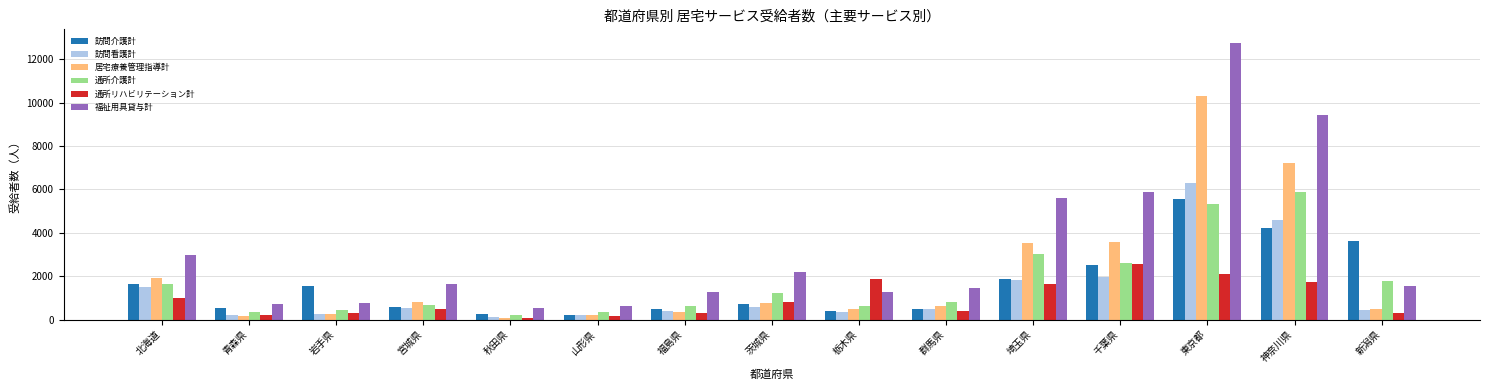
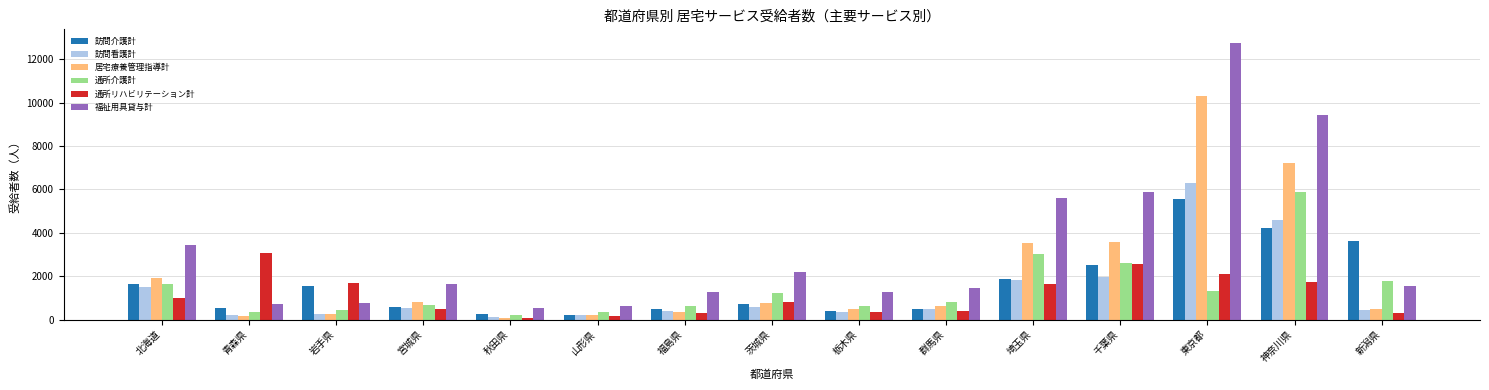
  {
    "訪問介護計": {
      "北海道": 1600,
      "青森県": 500,
      "岩手県": 1600,
      "宮城県": 600,
      "秋田県": 300,
      "山形県": 200,
      "福島県": 500,
      "茨城県": 700,
      "栃木県": 400,
      "群馬県": 500,
      "埼玉県": 1900,
      "千葉県": 2500,
      "東京都": 5600,
      "神奈川県": 4200,
      "新潟県": 3600
    },
    "訪問看護計": {
      "北海道": 1500,
      "青森県": 200,
      "岩手県": 300,
      "宮城県": 500,
      "秋田県": 100,
      "山形県": 200,
      "福島県": 400,
      "茨城県": 600,
      "栃木県": 400,
      "群馬県": 500,
      "埼玉県": 1800,
      "千葉県": 2000,
      "東京都": 6300,
      "神奈川県": 4600,
      "新潟県": 400
    },
    "居宅療養管理指導計": {
      "北海道": 1900,
      "青森県": 200,
      "岩手県": 200,
      "宮城県": 800,
      "山形県": 200,
      "福島県": 400,
      "茨城県": 800,
      "栃木県": 500,
      "群馬県": 600,
      "埼玉県": 3600,
      "千葉県": 3600,
      "東京都": 10300,
      "神奈川県": 7200,
      "新潟県": 500
    },
    "通所介護計": {
      "北海道": 1700,
      "青森県": 400,
      "岩手県": 400,
      "宮城県": 700,
      "秋田県": 200,
      "山形県": 300,
      "福島県": 600,
      "茨城県": 1200,
      "栃木県": 600,
      "群馬県": 800,
      "埼玉県": 3000,
      "千葉県": 2600,
-     "東京都": 5300,
+     "東京都": 1300,
      "神奈川県": 5900,
      "新潟県": 1800
    },
    "通所リハビリテーション計": {
      "北海道": 1000,
-     "青森県": 200,
-     "岩手県": 300,
+     "青森県": 3000,
+     "岩手県": 1700,
      "宮城県": 500,
      "山形県": 200,
      "福島県": 300,
      "茨城県": 800,
-     "栃木県": 1900,
+     "栃木県": 300,
      "群馬県": 400,
      "埼玉県": 1600,
      "千葉県": 2500,
      "東京都": 2100,
      "神奈川県": 1700,
      "新潟県": 300
    },
    "福祉用具貸与計": {
-     "北海道": 3000,
+     "北海道": 3400,
      "青森県": 700,
      "岩手県": 800,
      "宮城県": 1600,
      "秋田県": 500,
      "山形県": 600,
      "福島県": 1300,
      "茨城県": 2200,
      "栃木県": 1300,
      "群馬県": 1400,
      "埼玉県": 5600,
      "千葉県": 5900,
      "東京都": 12700,
      "神奈川県": 9500,
      "新潟県": 1600
    }
  }
